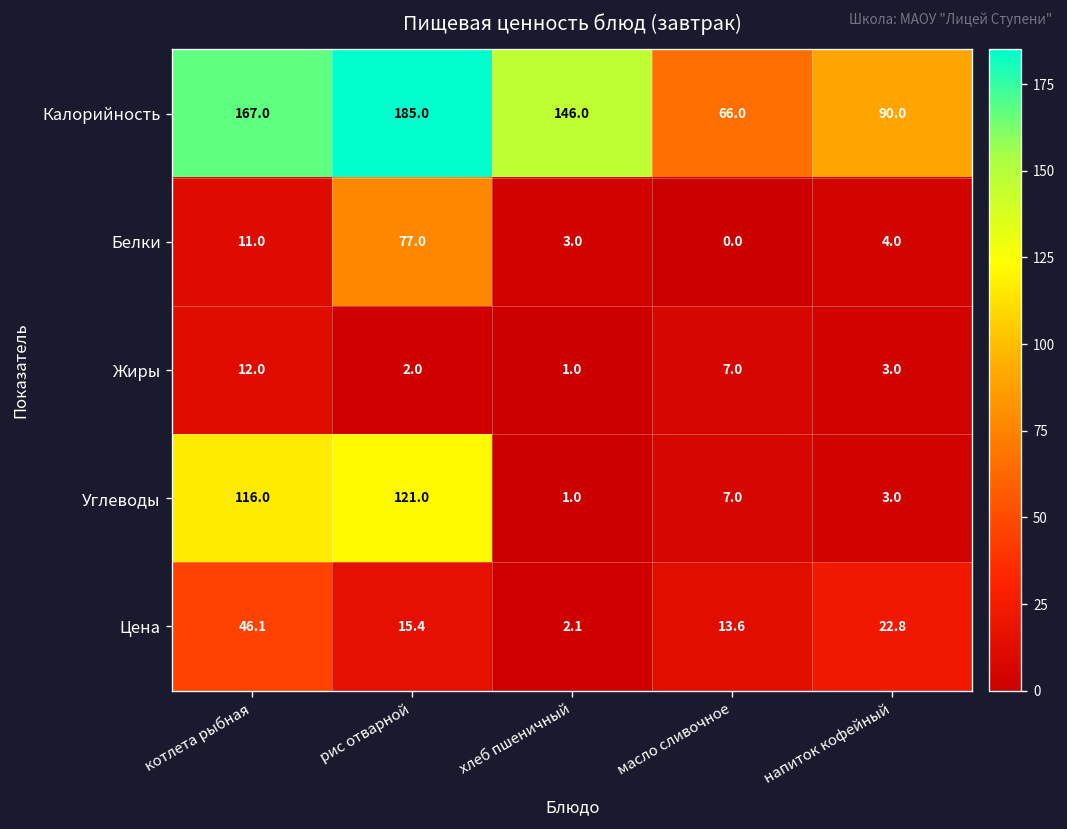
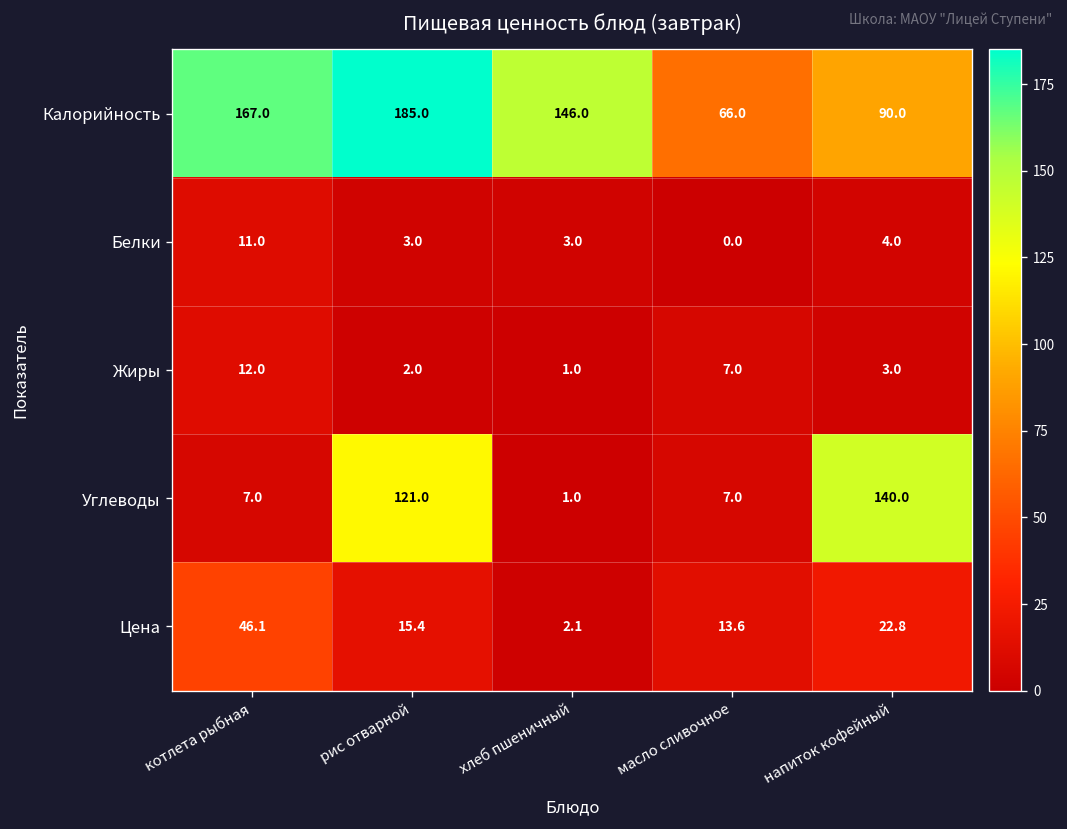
  {
    "Калорийность": {
      "котлета рыбная": 167.0,
      "рис отварной": 185.0,
      "хлеб пшеничный": 146.0,
      "масло сливочное": 66.0,
      "напиток кофейный": 90.0
    },
    "Белки": {
      "котлета рыбная": 11.0,
-     "рис отварной": 77.0,
+     "рис отварной": 3.0,
      "хлеб пшеничный": 3.0,
      "масло сливочное": 0.0,
      "напиток кофейный": 4.0
    },
    "Жиры": {
      "котлета рыбная": 12.0,
      "рис отварной": 2.0,
      "хлеб пшеничный": 1.0,
      "масло сливочное": 7.0,
      "напиток кофейный": 3.0
    },
    "Углеводы": {
-     "котлета рыбная": 116.0,
+     "котлета рыбная": 7.0,
      "рис отварной": 121.0,
      "хлеб пшеничный": 1.0,
      "масло сливочное": 7.0,
-     "напиток кофейный": 3.0
+     "напиток кофейный": 140.0
    },
    "Цена": {
      "котлета рыбная": 46.1,
      "рис отварной": 15.4,
      "хлеб пшеничный": 2.1,
      "масло сливочное": 13.6,
      "напиток кофейный": 22.8
    }
  }
